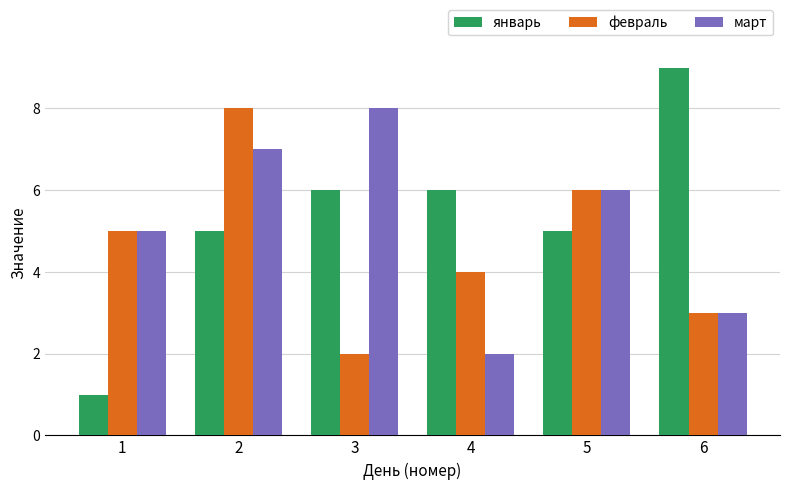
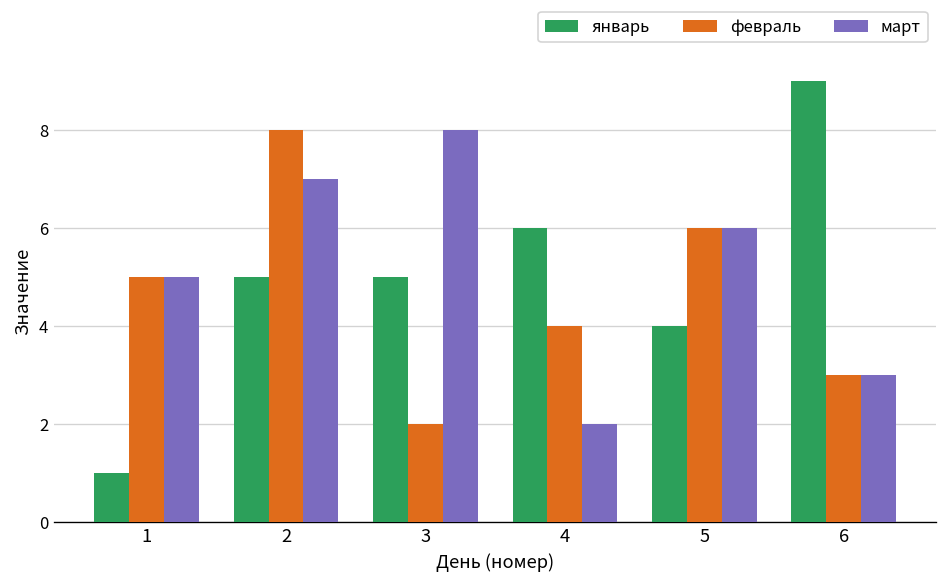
  {
    "январь": {
      "1": 1,
      "2": 5,
-     "3": 6,
+     "3": 5,
      "4": 6,
-     "5": 5,
+     "5": 4,
      "6": 9
    },
    "февраль": {
      "1": 5,
      "2": 8,
      "3": 2,
      "4": 4,
      "5": 6,
      "6": 3
    },
    "март": {
      "1": 5,
      "2": 7,
      "3": 8,
      "4": 2,
      "5": 6,
      "6": 3
    }
  }
